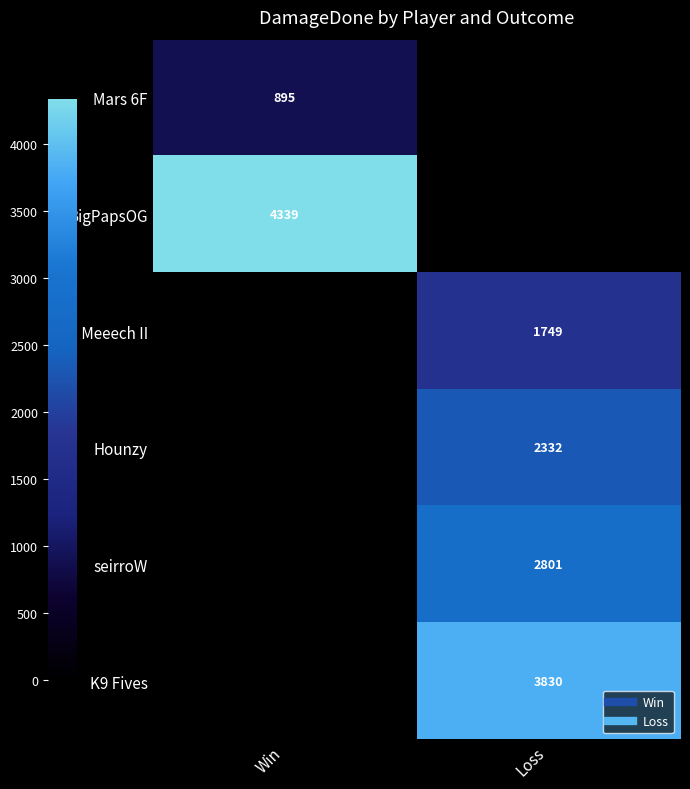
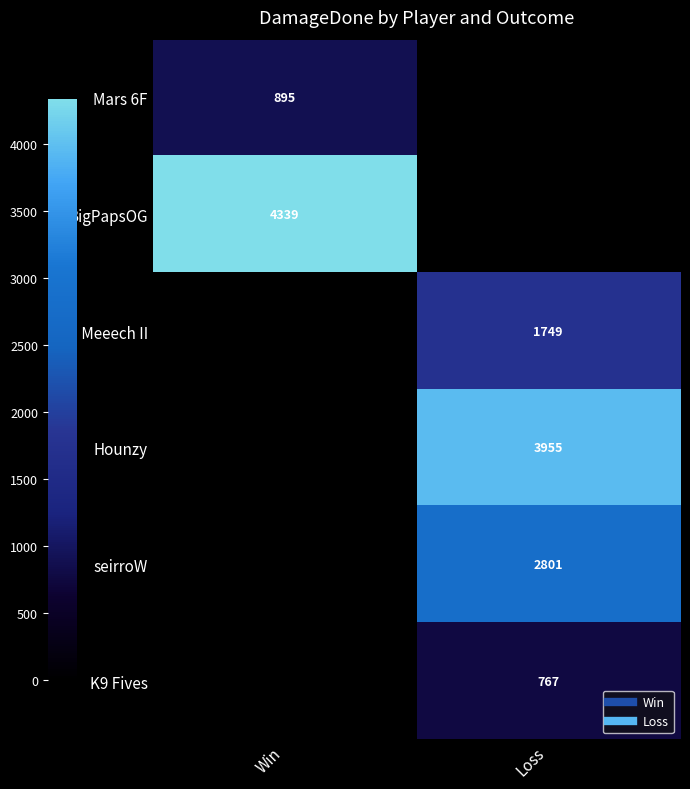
  {
    "Mars 6F": {
      "Win": 895
    },
    "BigPapsOG": {
      "Win": 4339
    },
    "II Meeech II": {
      "Loss": 1749
    },
    "Hounzy": {
-     "Loss": 2332
+     "Loss": 3955
    },
    "seirroW": {
      "Loss": 2801
    },
    "K9 Fives": {
-     "Loss": 3830
+     "Loss": 767
    }
  }
